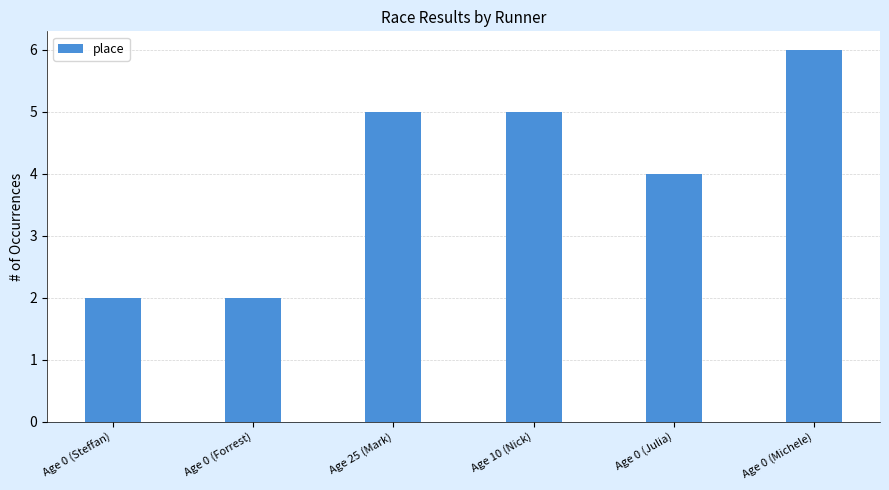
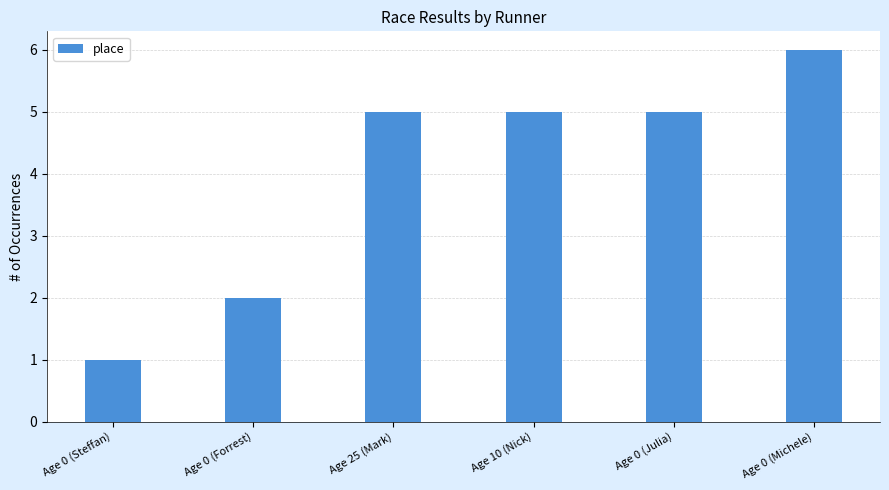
  {
-   "Age 0 (Steffan)": 2,
+   "Age 0 (Steffan)": 1,
    "Age 0 (Forrest)": 2,
    "Age 25 (Mark)": 5,
    "Age 10 (Nick)": 5,
-   "Age 0 (Julia)": 4,
+   "Age 0 (Julia)": 5,
    "Age 0 (Michele)": 6
  }
